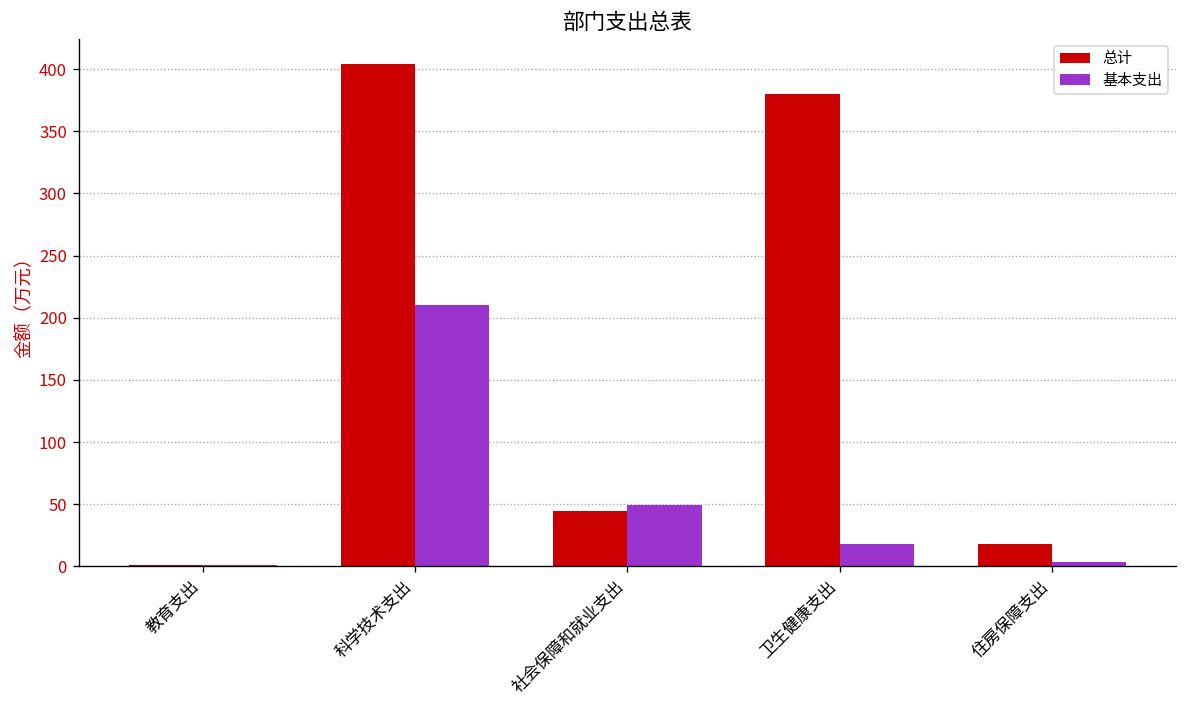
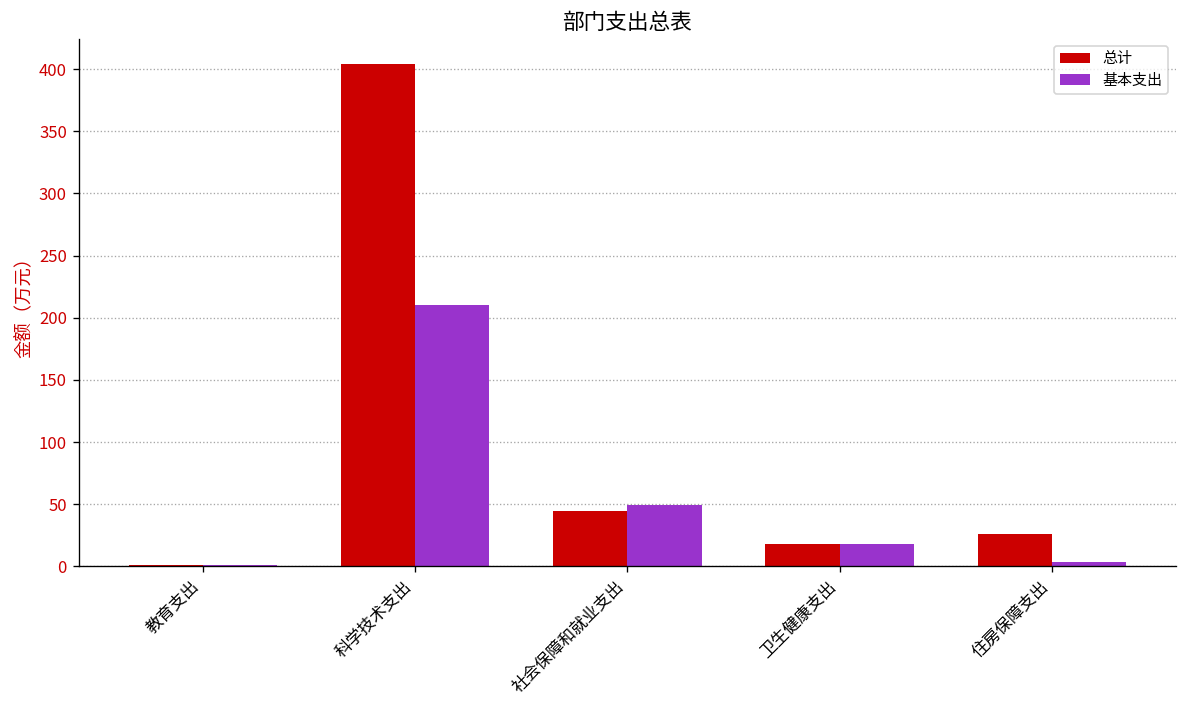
  {
    "总计": {
      "科学技术支出": 404,
      "社会保障和就业支出": 45,
-     "卫生健康支出": 380,
-     "住房保障支出": 18
+     "卫生健康支出": 18,
+     "住房保障支出": 26
    },
    "基本支出": {
      "科学技术支出": 210,
      "社会保障和就业支出": 49,
      "卫生健康支出": 18,
      "住房保障支出": 4
    }
  }
